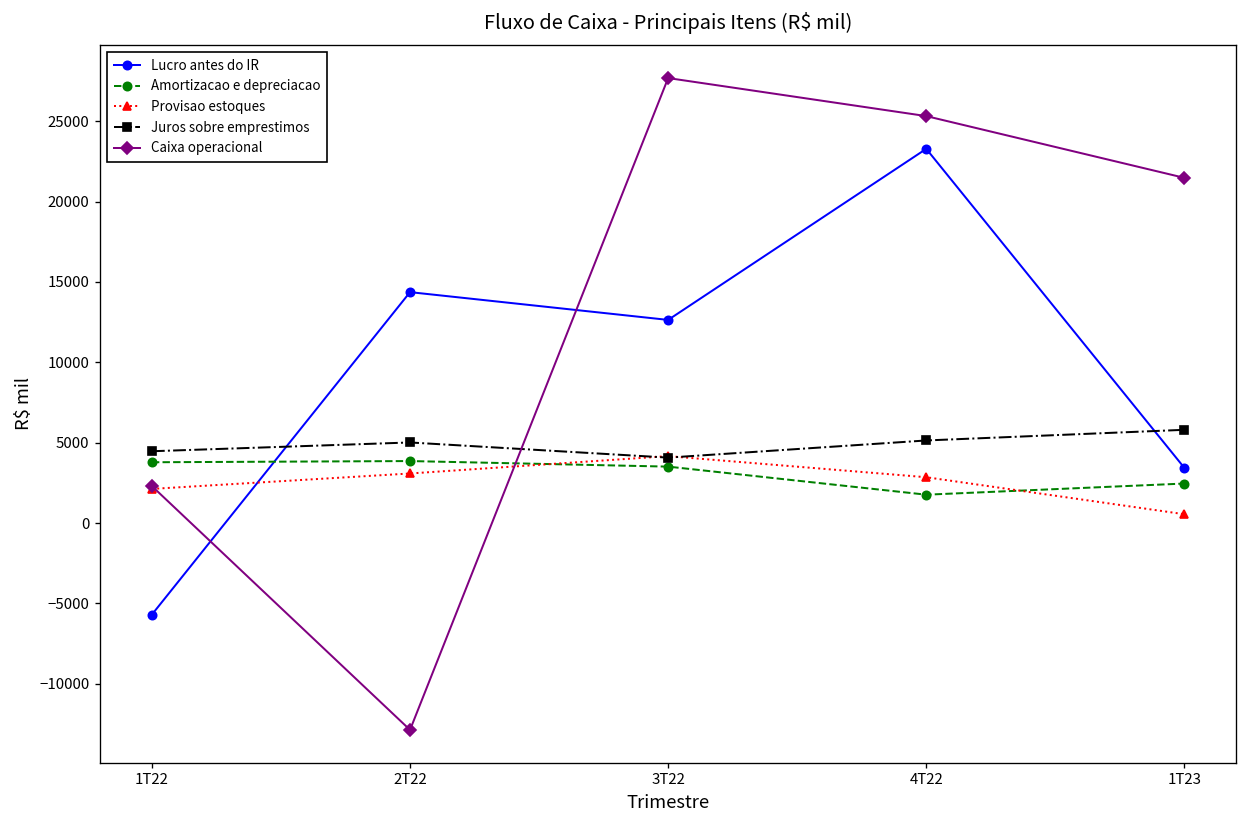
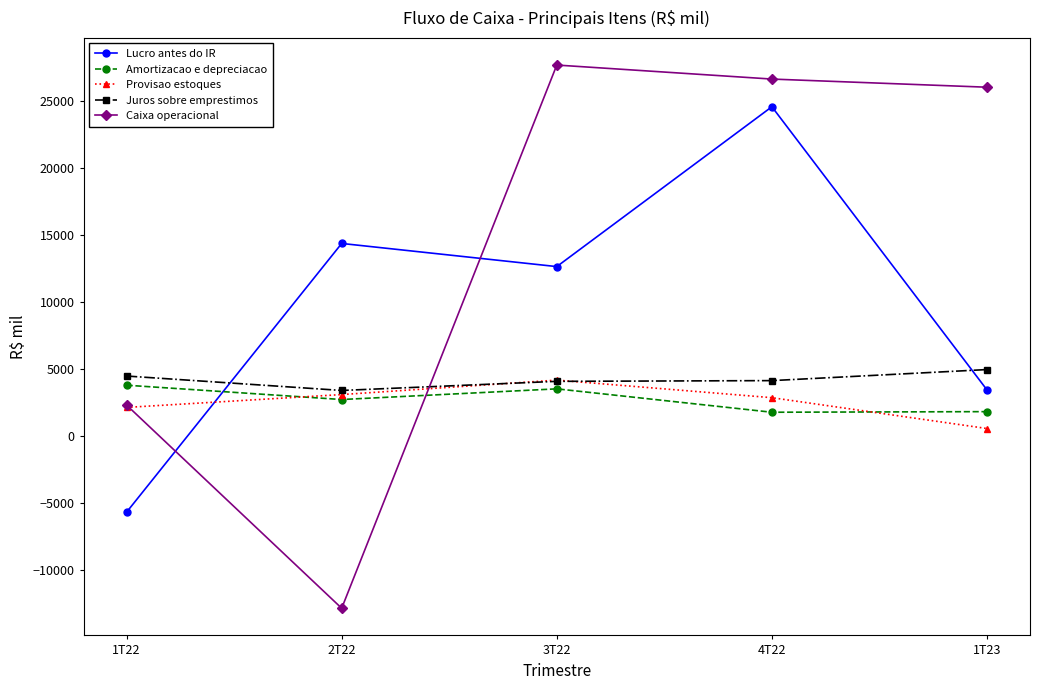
  {
    "Lucro antes do IR": {
      "1T22": -5700,
      "2T22": 14400,
      "3T22": 12600,
-     "4T22": 23300,
+     "4T22": 24600,
      "1T23": 3400
    },
    "Amortizacao e depreciacao": {
      "1T22": 3800,
-     "2T22": 3900,
+     "2T22": 2700,
      "3T22": 3500,
      "4T22": 1800,
-     "1T23": 2500
+     "1T23": 1800
    },
    "Provisao estoques": {
      "2T22": 3100,
      "4T22": 2900,
      "1T23": 500
    },
    "Juros sobre emprestimos": {
      "1T22": 4500,
-     "2T22": 5000,
-     "4T22": 5100,
-     "1T23": 5800
+     "2T22": 3400,
+     "4T22": 4100,
+     "1T23": 5000
    },
    "Caixa operacional": {
      "2T22": -12900,
      "3T22": 27700,
-     "4T22": 25300,
-     "1T23": 21500
+     "4T22": 26600,
+     "1T23": 26000
    }
  }
